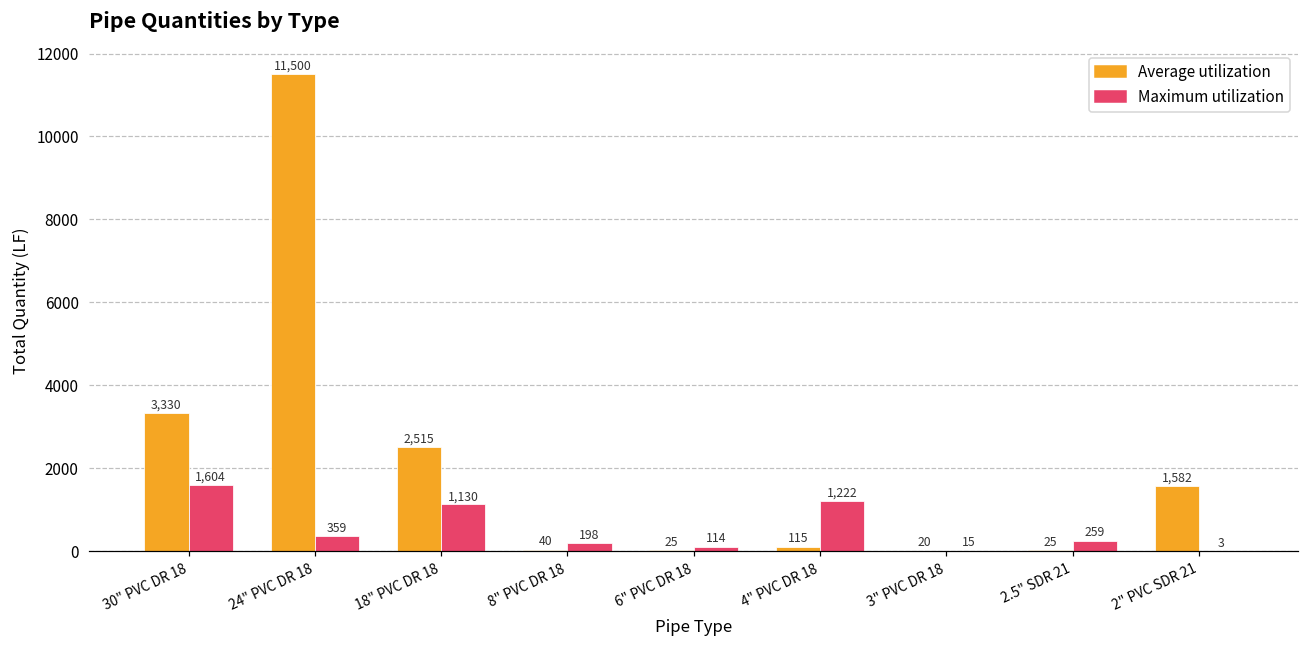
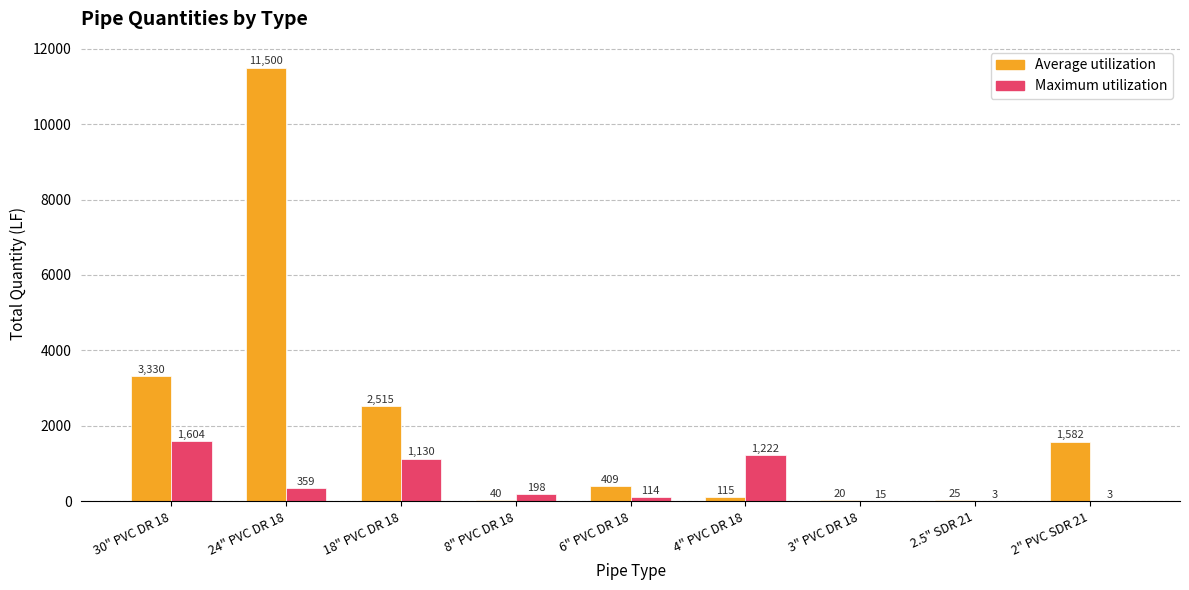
  {
    "Average utilization": {
      "30\" PVC DR 18": "3,330",
      "24\" PVC DR 18": "11,500",
      "18\" PVC DR 18": "2,515",
      "8\" PVC DR 18": "40",
-     "6\" PVC DR 18": "25",
+     "6\" PVC DR 18": "409",
      "4\" PVC DR 18": "115",
      "3\" PVC DR 18": "20",
      "2.5\" SDR 21": "25",
      "2\" PVC SDR 21": "1,582"
    },
    "Maximum utilization": {
      "30\" PVC DR 18": "1,604",
      "24\" PVC DR 18": "359",
      "18\" PVC DR 18": "1,130",
      "8\" PVC DR 18": "198",
      "6\" PVC DR 18": "114",
      "4\" PVC DR 18": "1,222",
      "3\" PVC DR 18": "15",
-     "2.5\" SDR 21": "259",
+     "2.5\" SDR 21": "3",
      "2\" PVC SDR 21": "3"
    }
  }
